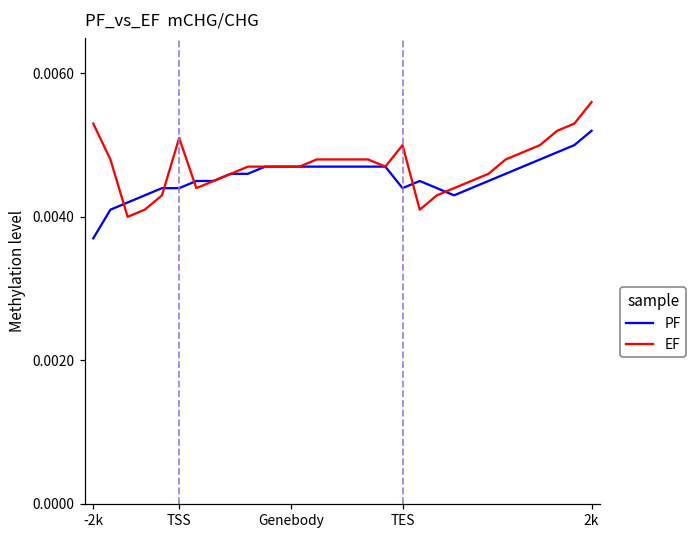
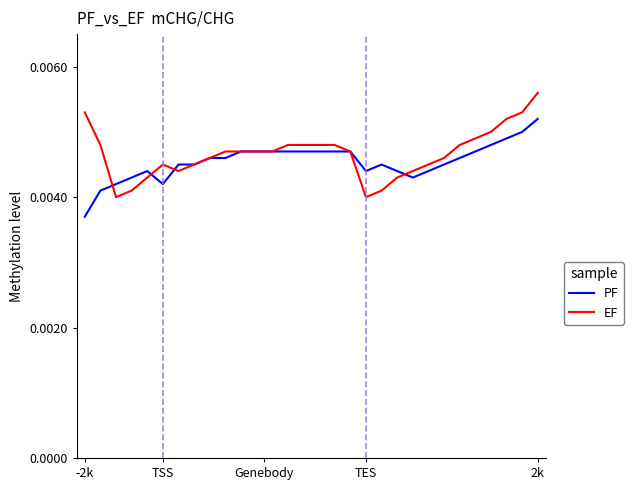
  {
    "PF": {
      "-2k": 0.0037,
-     "TSS": 0.0044,
+     "TSS": 0.0042,
      "TES": 0.0044,
      "2k": 0.0052
    },
    "EF": {
      "-2k": 0.0053,
-     "TSS": 0.0051,
-     "TES": 0.005,
+     "TSS": 0.0045,
+     "TES": 0.004,
      "2k": 0.0056
    }
  }
